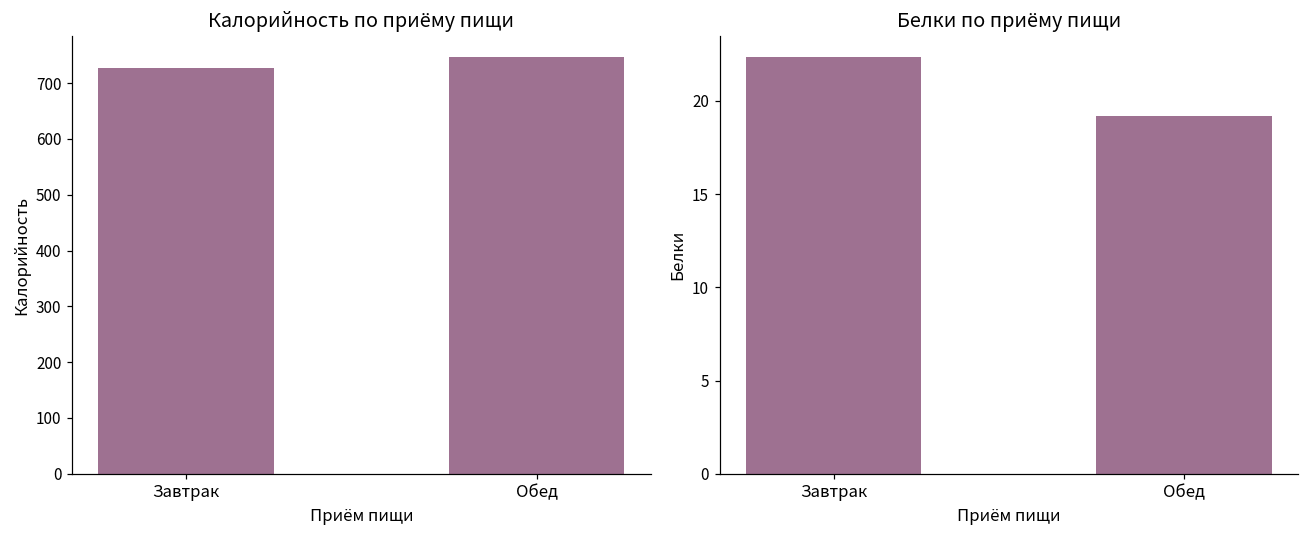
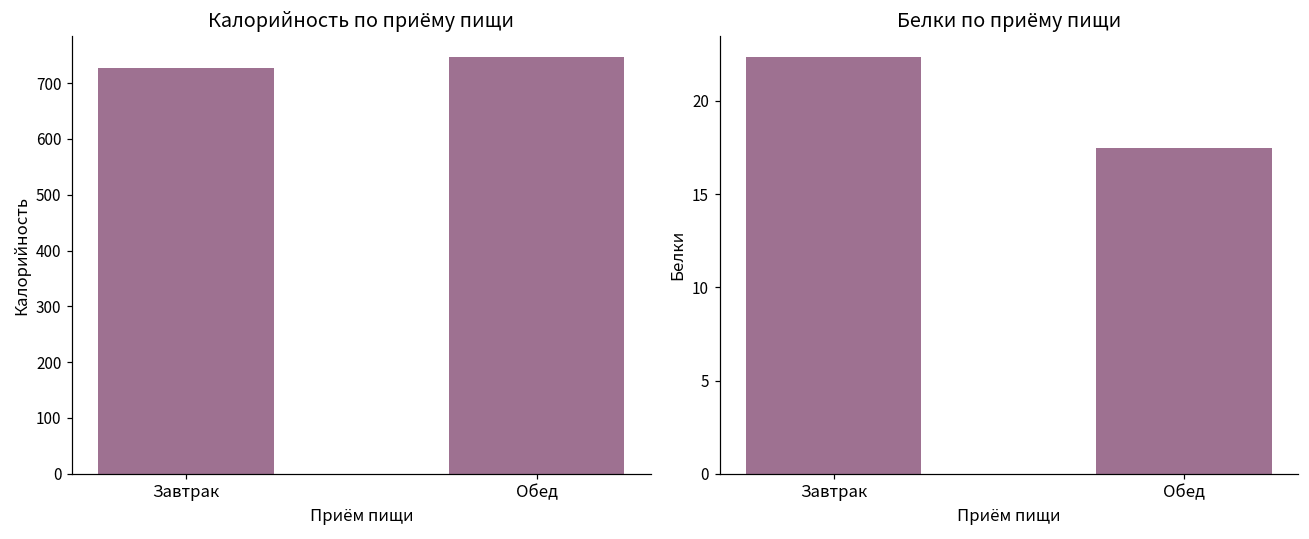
  {
    "Калорийность по приёму пищи": {
      "Завтрак": 730,
      "Обед": 750
    },
    "Белки по приёму пищи": {
      "Завтрак": 22.4,
-     "Обед": 19.2
+     "Обед": 17.5
    }
  }
